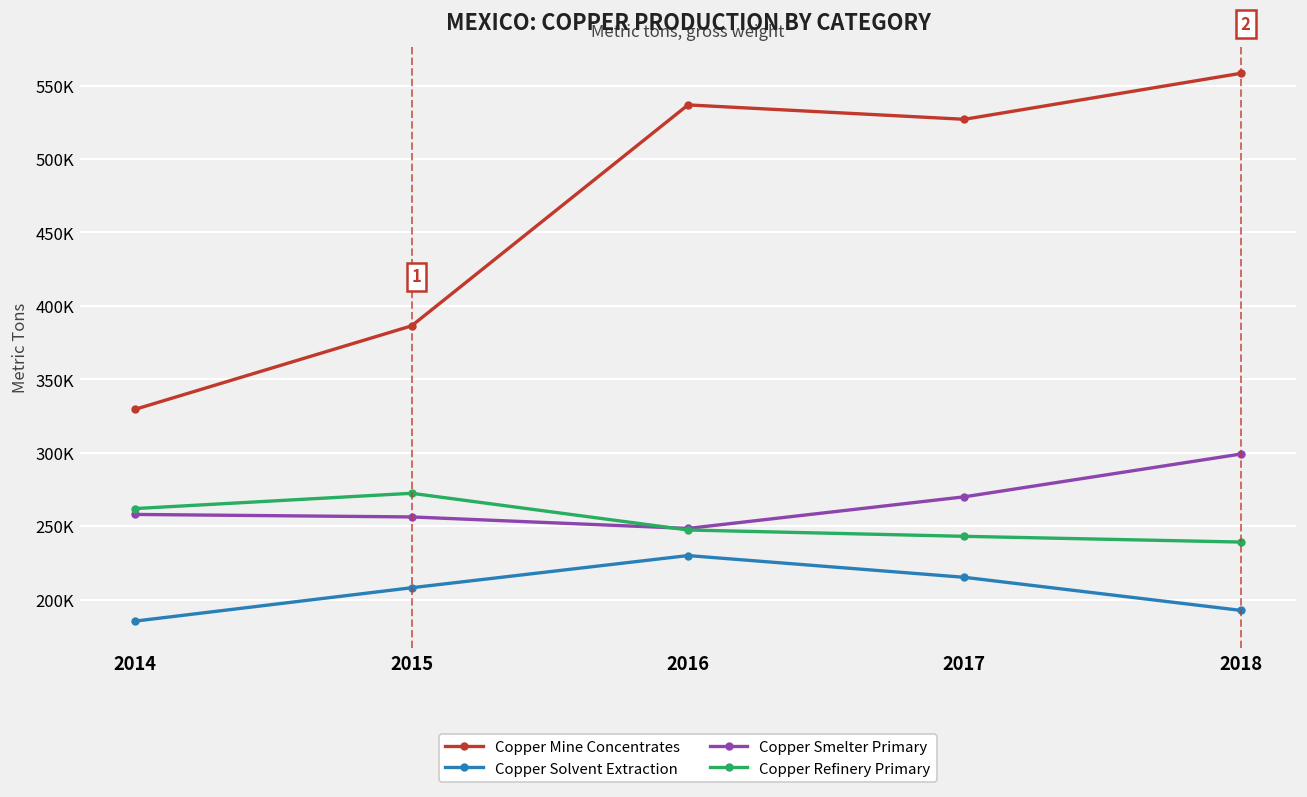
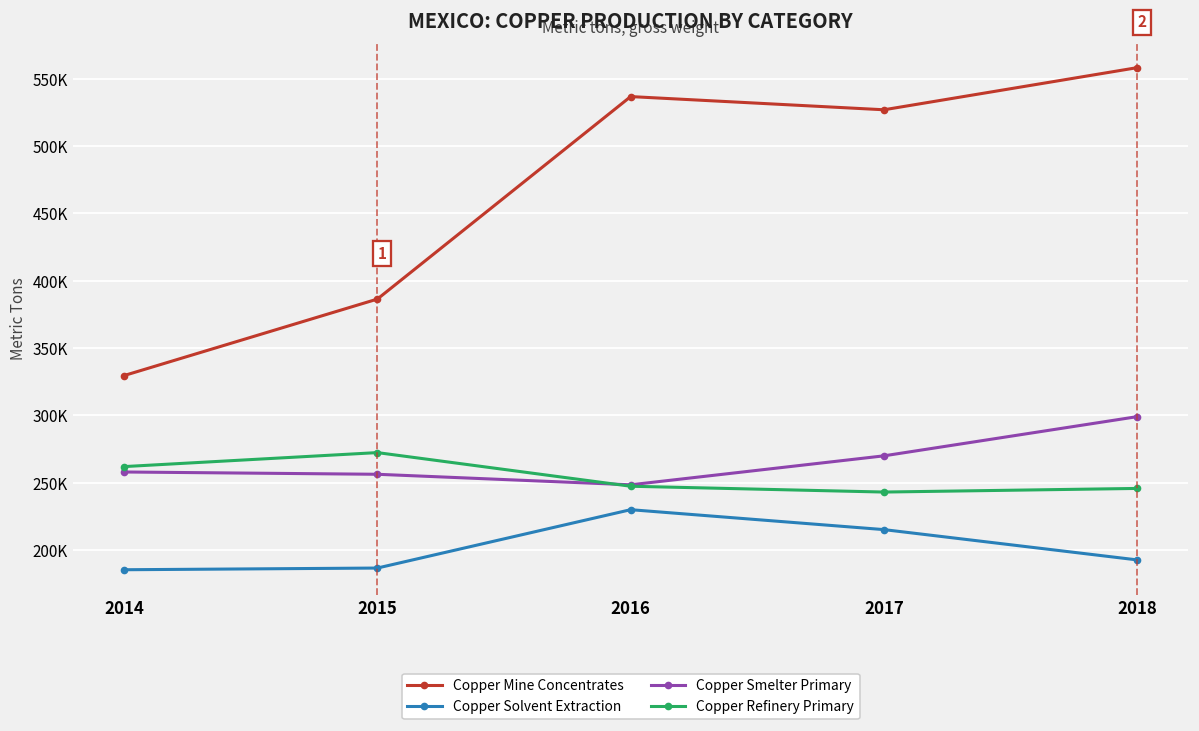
  {
    "Copper Mine Concentrates": {
      "2014": 330000,
      "2015": 386000,
      "2016": 537000,
      "2017": 527000,
      "2018": 558000
    },
    "Copper Solvent Extraction": {
      "2014": 185000,
-     "2015": 208000,
+     "2015": 187000,
      "2016": 230000,
      "2017": 215000,
      "2018": 193000
    },
    "Copper Smelter Primary": {
      "2014": 258000,
      "2015": 256000,
      "2017": 270000,
      "2018": 299000
    },
    "Copper Refinery Primary": {
      "2014": 262000,
      "2015": 272000,
      "2017": 243000,
-     "2018": 239000
+     "2018": 246000
    }
  }
